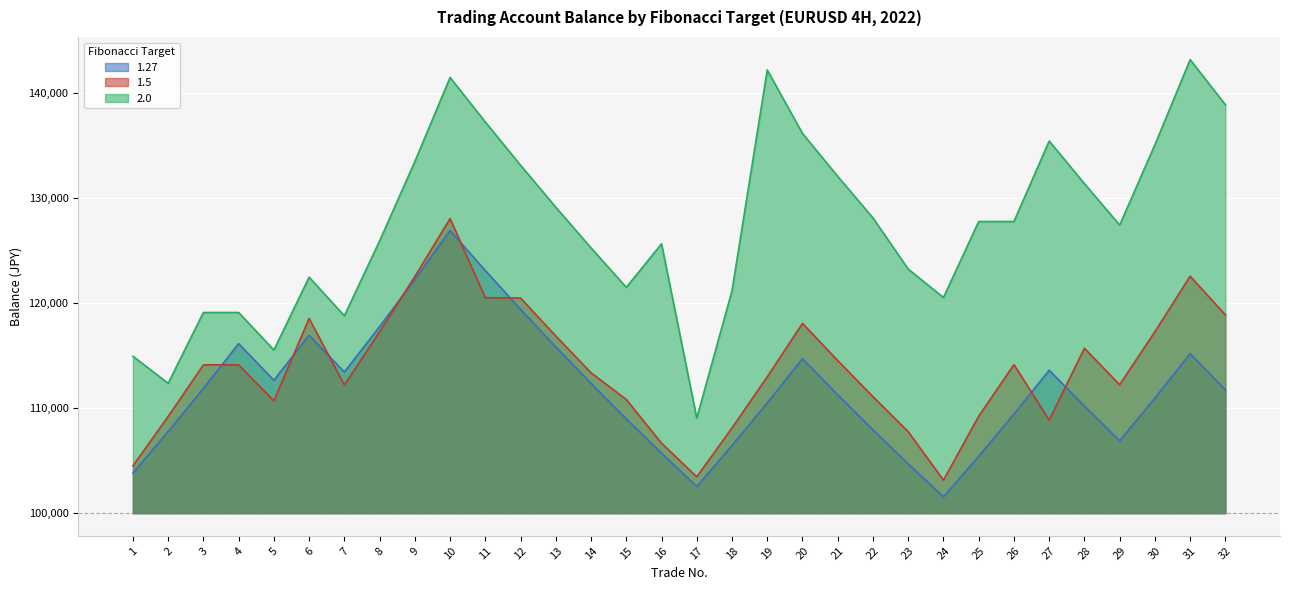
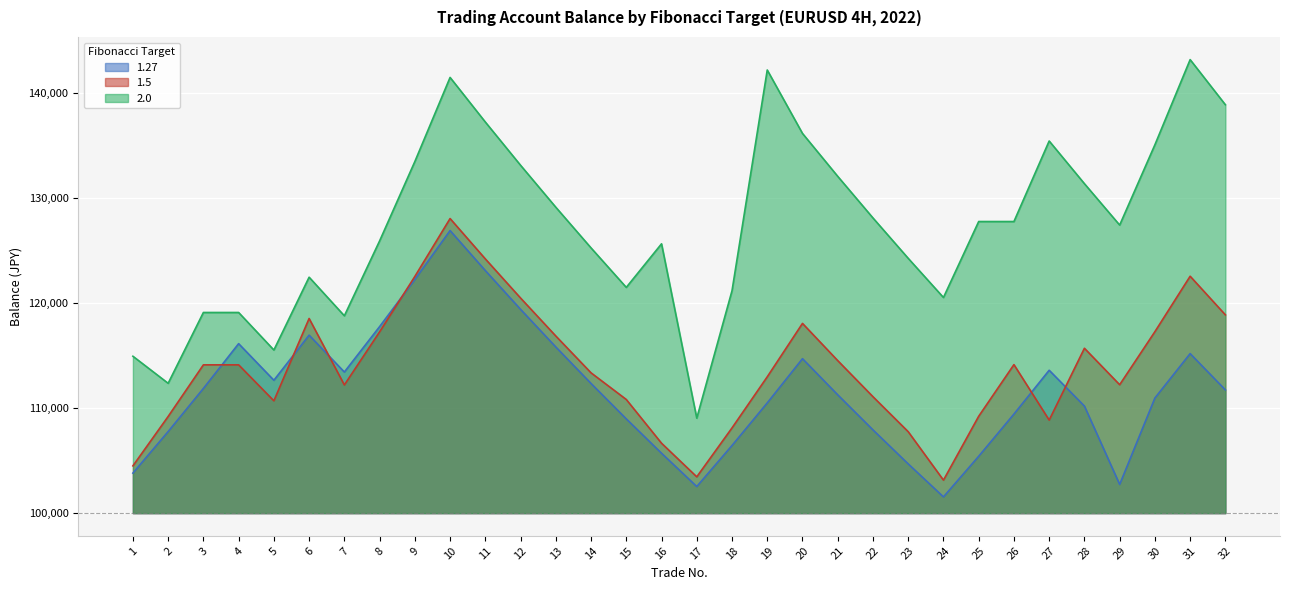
  {
    "1.27": {
      "1": "103,800",
      "2": "107,800",
      "3": "111,900",
      "4": "116,100",
      "5": "112,600",
      "6": "116,900",
      "7": "113,400",
      "8": "117,800",
      "9": "122,200",
      "10": "126,900",
      "11": "123,100",
      "12": "119,400",
      "13": "115,800",
      "14": "112,300",
      "15": "109,000",
      "16": "105,700",
      "17": "102,500",
      "18": "106,400",
      "19": "110,500",
      "20": "114,700",
      "21": "111,300",
      "22": "107,900",
      "23": "104,700",
      "24": "101,500",
      "25": "105,400",
      "26": "109,400",
      "27": "113,600",
      "28": "110,200",
-     "29": "106,900",
+     "29": "102,700",
      "30": "111,000",
      "31": "115,200",
      "32": "111,700"
    },
    "1.5": {
      "1": "104,500",
      "2": "109,200",
      "3": "114,100",
      "4": "114,100",
      "5": "110,700",
      "6": "118,500",
      "7": "112,200",
      "8": "117,300",
      "9": "122,500",
      "10": "128,000",
-     "11": "120,500",
+     "11": "124,200",
      "12": "120,500",
      "13": "116,900",
      "14": "113,400",
      "15": "110,800",
      "16": "106,700",
      "17": "103,500",
      "18": "108,100",
      "19": "113,000",
      "20": "118,100",
      "21": "114,500",
      "22": "111,100",
      "23": "107,800",
      "24": "103,100",
      "25": "109,200",
      "26": "114,100",
      "27": "108,900",
      "28": "115,700",
      "29": "112,200",
      "30": "117,300",
      "31": "122,600",
      "32": "118,900"
    },
    "2.0": {
      "1": "114,900",
      "2": "112,400",
      "3": "119,100",
      "4": "119,100",
      "5": "115,500",
      "6": "122,500",
      "7": "118,800",
      "8": "125,900",
      "9": "133,500",
      "10": "141,500",
      "11": "137,200",
      "12": "133,100",
      "13": "129,100",
      "14": "125,200",
      "15": "121,500",
      "16": "125,600",
      "17": "109,000",
      "18": "121,200",
      "19": "142,200",
      "20": "136,100",
      "21": "132,100",
      "22": "128,100",
-     "23": "123,200",
+     "23": "124,300",
      "24": "120,500",
      "25": "127,800",
      "26": "127,800",
      "27": "135,400",
      "28": "131,400",
      "29": "127,400",
      "30": "135,100",
      "31": "143,200",
      "32": "138,900"
    }
  }
